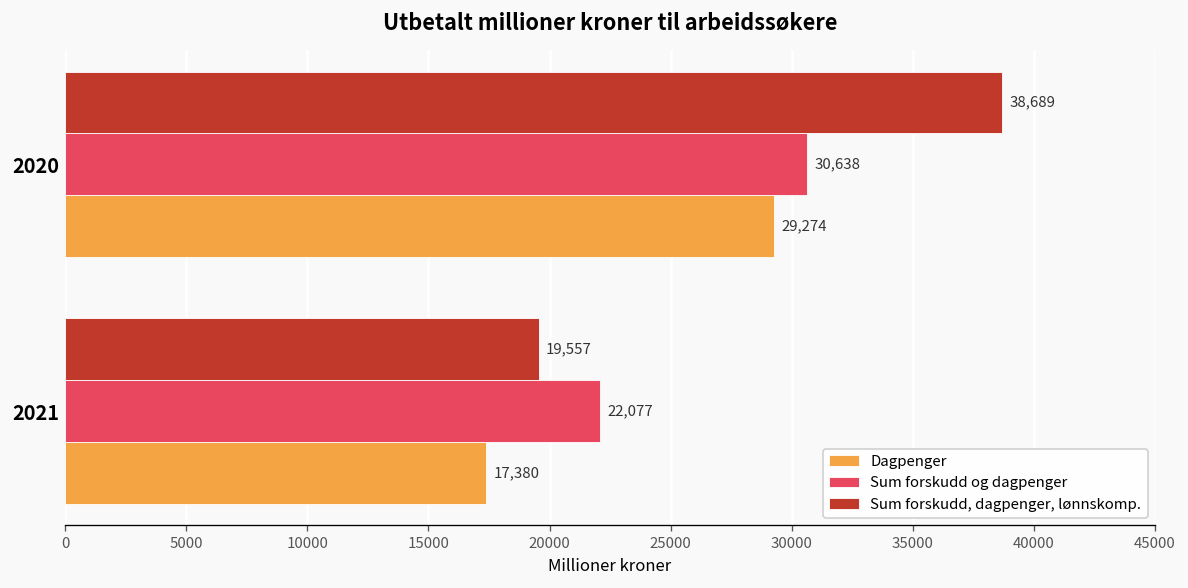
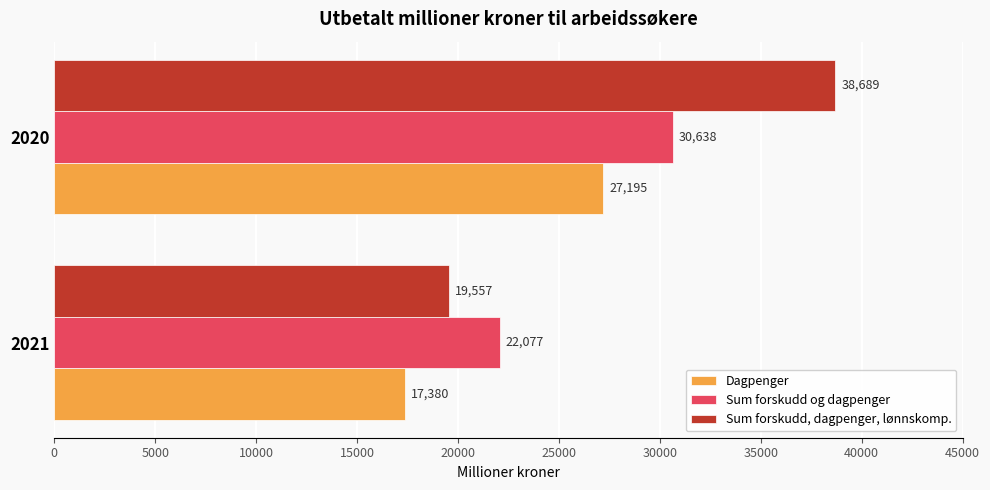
  {
    "Dagpenger": {
-     "2020": "29,274",
+     "2020": "27,195",
      "2021": "17,380"
    },
    "Sum forskudd og dagpenger": {
      "2020": "30,638",
      "2021": "22,077"
    },
    "Sum forskudd, dagpenger, lønnskomp.": {
      "2020": "38,689",
      "2021": "19,557"
    }
  }
